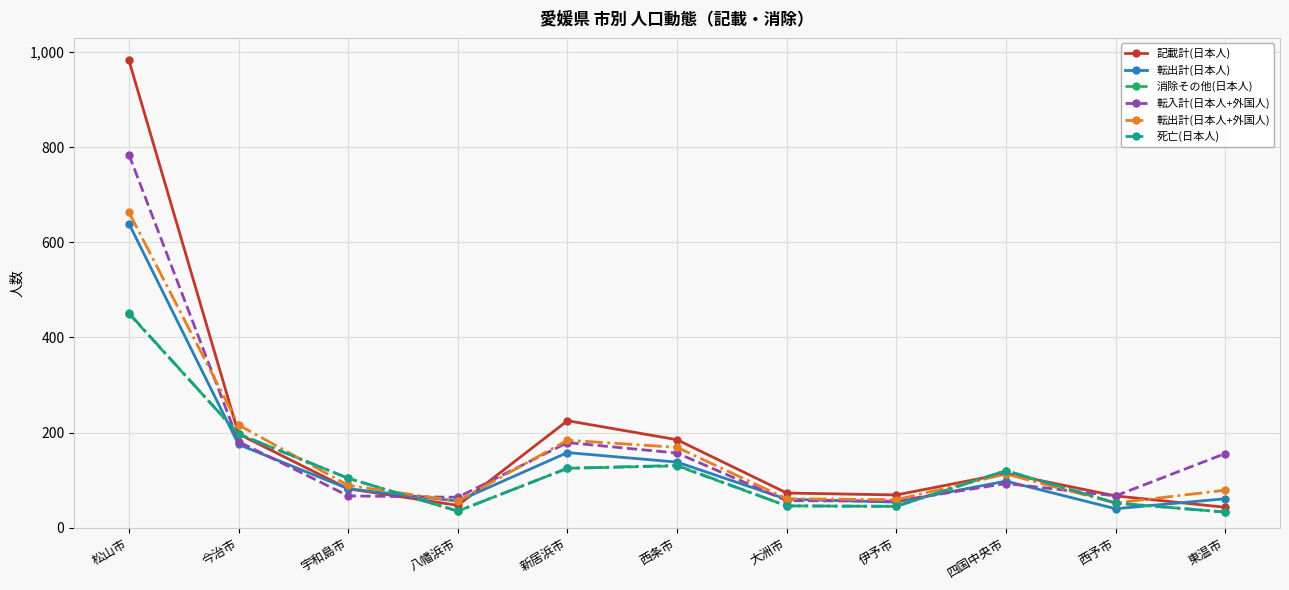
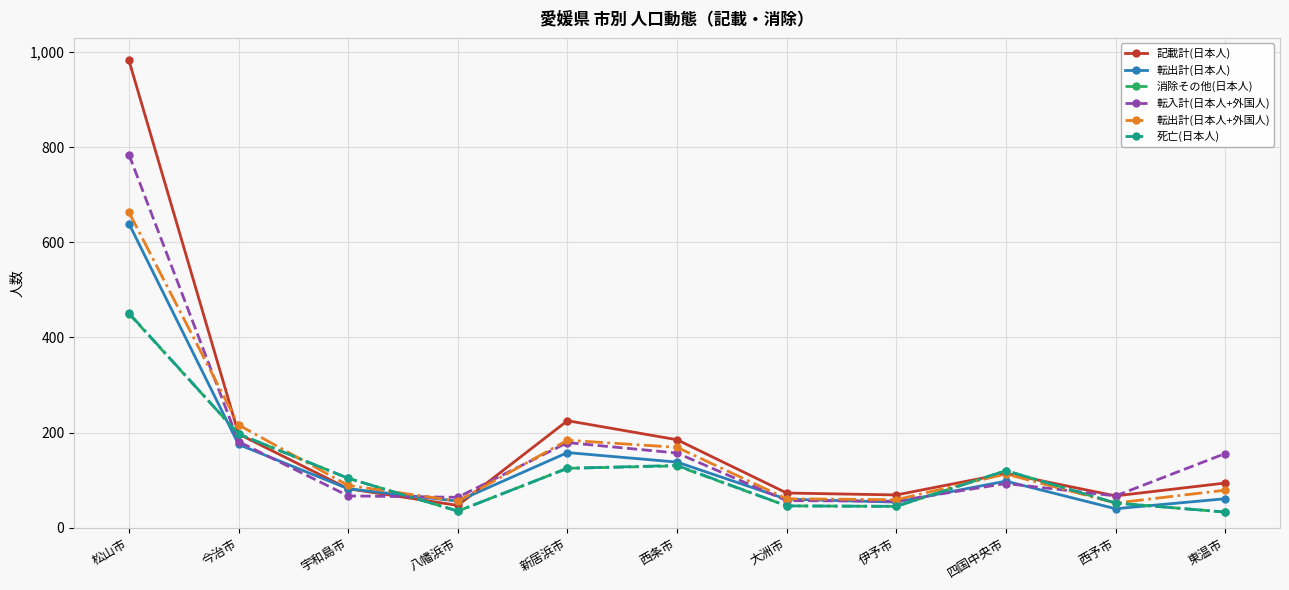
  {
    "記載計(日本人)": {
      "松山市": 980,
      "八幡浜市": 50,
      "新居浜市": 230,
      "西条市": 190,
      "大洲市": 70,
      "伊予市": 70,
-     "東温市": 40
+     "東温市": 90
    },
    "転出計(日本人)": {
      "松山市": 640,
      "今治市": 180,
      "新居浜市": 160,
      "西条市": 140,
      "西予市": 40,
      "東温市": 60
    },
    "転入計(日本人+外国人)": {
      "松山市": 780,
      "今治市": 180,
      "宇和島市": 70,
      "八幡浜市": 60,
      "西条市": 160,
      "東温市": 160
    },
    "転出計(日本人+外国人)": {
      "松山市": 660,
      "今治市": 220,
      "宇和島市": 90,
      "西条市": 170,
      "東温市": 80
    }
  }
